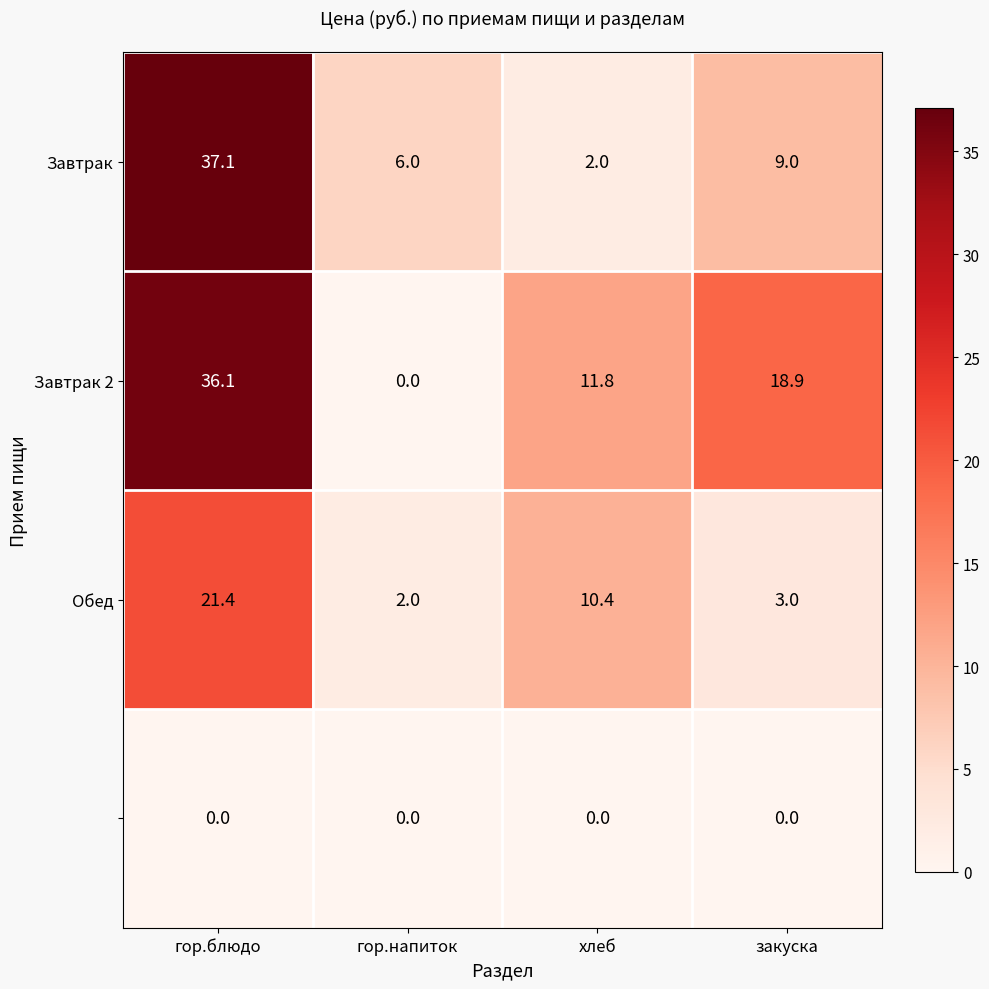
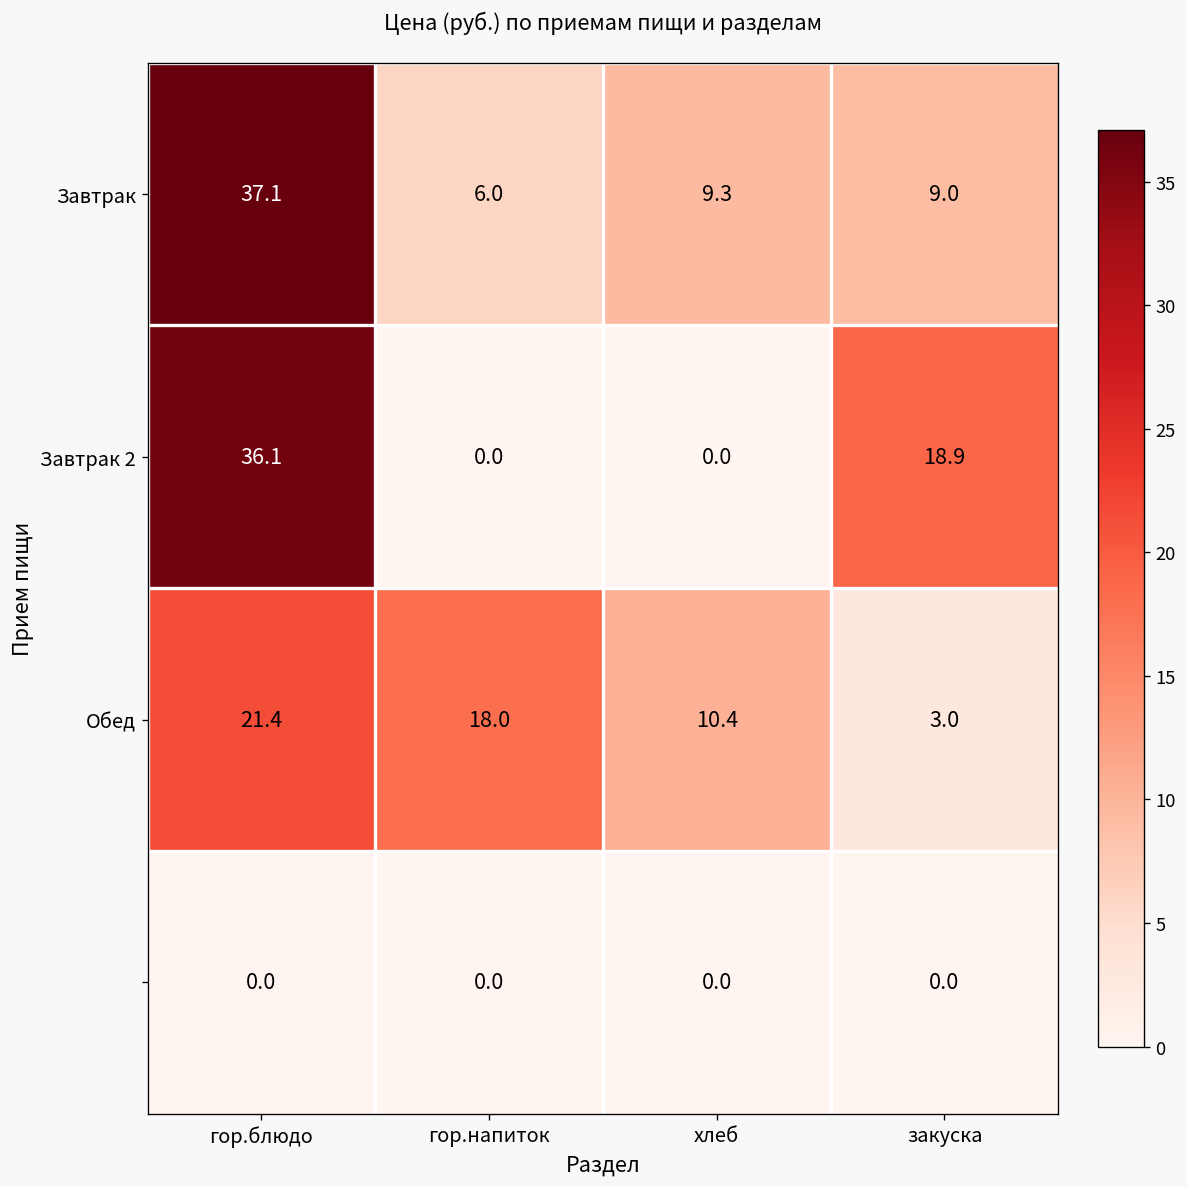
  {
    "Завтрак": {
      "гор.блюдо": 37.1,
      "гор.напиток": 6.0,
-     "хлеб": 2.0,
+     "хлеб": 9.3,
      "закуска": 9.0
    },
    "Завтрак 2": {
      "гор.блюдо": 36.1,
      "гор.напиток": 0.0,
-     "хлеб": 11.8,
+     "хлеб": 0.0,
      "закуска": 18.9
    },
    "Обед": {
      "гор.блюдо": 21.4,
-     "гор.напиток": 2.0,
+     "гор.напиток": 18.0,
      "хлеб": 10.4,
      "закуска": 3.0
    }
  }
